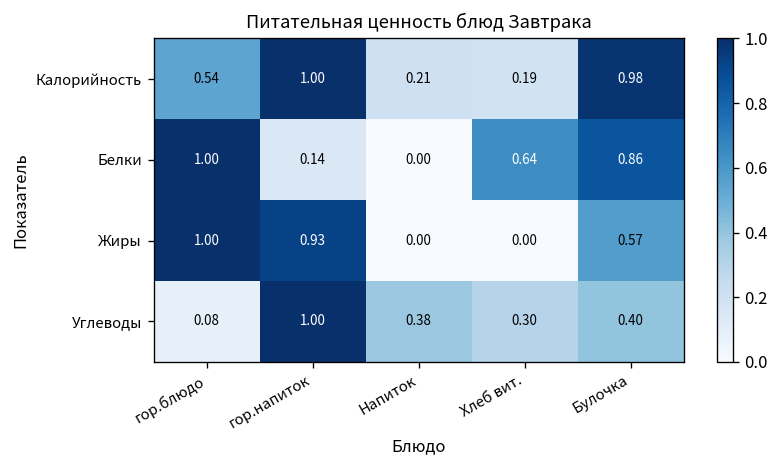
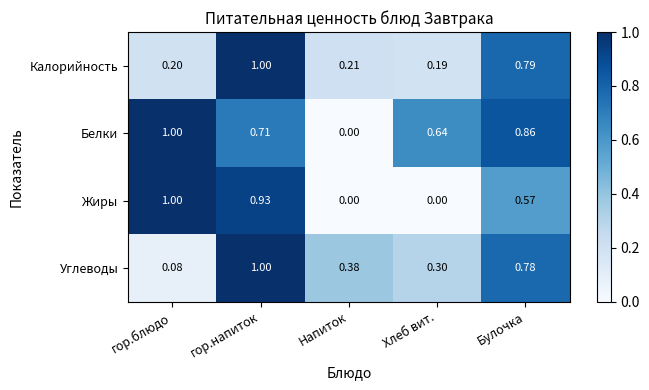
  {
    "Калорийность": {
-     "гор.блюдо": 0.54,
+     "гор.блюдо": 0.20,
      "гор.напиток": 1.00,
      "Напиток": 0.21,
      "Хлеб вит.": 0.19,
-     "Булочка": 0.98
+     "Булочка": 0.79
    },
    "Белки": {
      "гор.блюдо": 1.00,
-     "гор.напиток": 0.14,
+     "гор.напиток": 0.71,
      "Напиток": 0.00,
      "Хлеб вит.": 0.64,
      "Булочка": 0.86
    },
    "Жиры": {
      "гор.блюдо": 1.00,
      "гор.напиток": 0.93,
      "Напиток": 0.00,
      "Хлеб вит.": 0.00,
      "Булочка": 0.57
    },
    "Углеводы": {
      "гор.блюдо": 0.08,
      "гор.напиток": 1.00,
      "Напиток": 0.38,
      "Хлеб вит.": 0.30,
-     "Булочка": 0.40
+     "Булочка": 0.78
    }
  }
